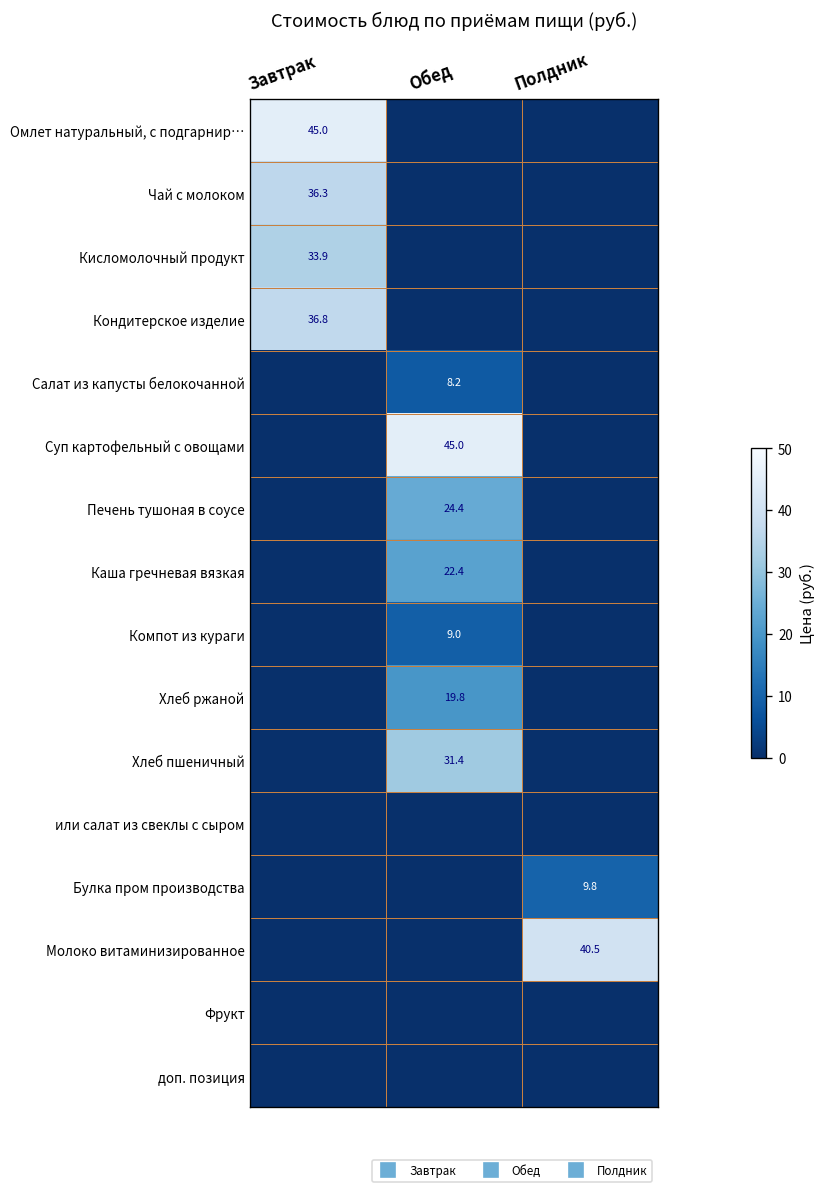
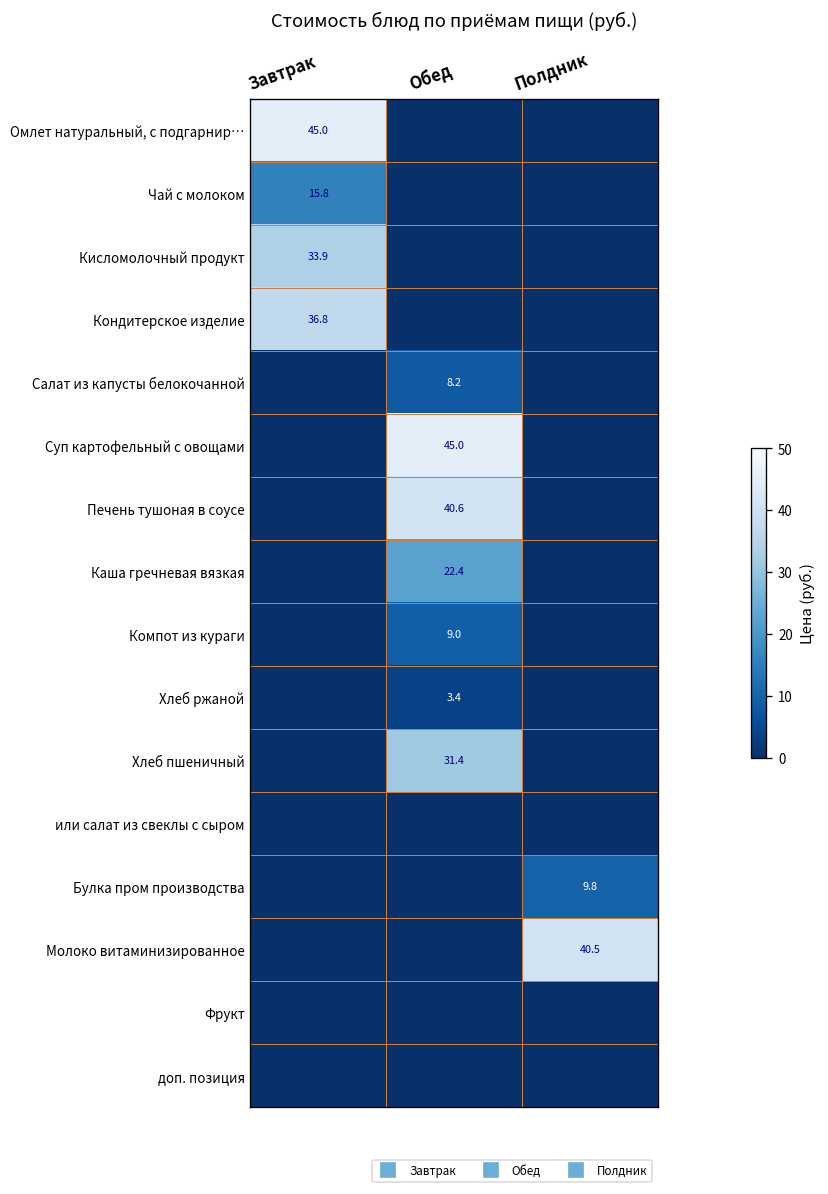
  {
    "Омлет натуральный, с подгарнир…": {
      "Завтрак": 45.0
    },
    "Чай с молоком": {
-     "Завтрак": 36.3
+     "Завтрак": 15.8
    },
    "Кисломолочный продукт": {
      "Завтрак": 33.9
    },
    "Кондитерское изделие": {
      "Завтрак": 36.8
    },
    "Салат из капусты белокочанной": {
      "Обед": 8.2
    },
    "Суп картофельный с овощами": {
      "Обед": 45.0
    },
    "Печень тушоная в соусе": {
-     "Обед": 24.4
+     "Обед": 40.6
    },
    "Каша гречневая вязкая": {
      "Обед": 22.4
    },
    "Компот из кураги": {
      "Обед": 9.0
    },
    "Хлеб ржаной": {
-     "Обед": 19.8
+     "Обед": 3.4
    },
    "Хлеб пшеничный": {
      "Обед": 31.4
    },
    "Булка пром производства": {
      "Полдник": 9.8
    },
    "Молоко витаминизированное": {
      "Полдник": 40.5
    }
  }
